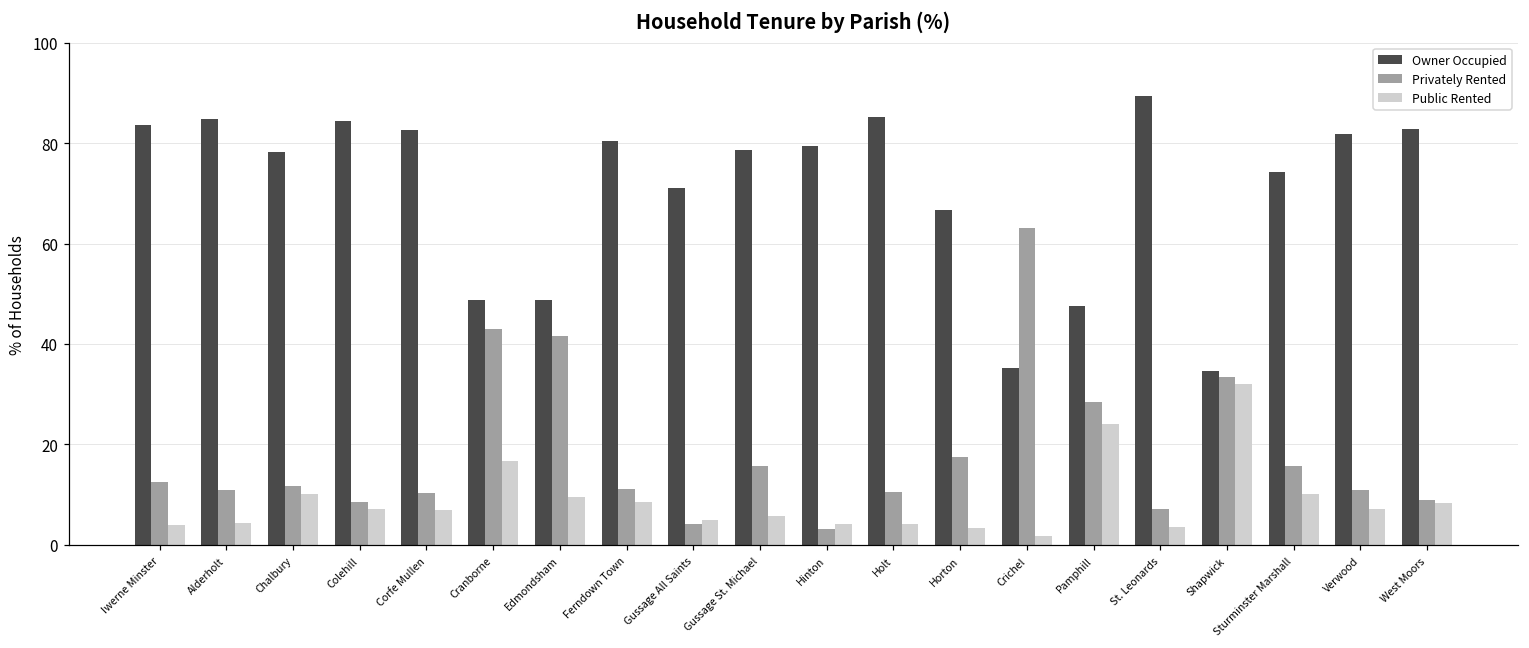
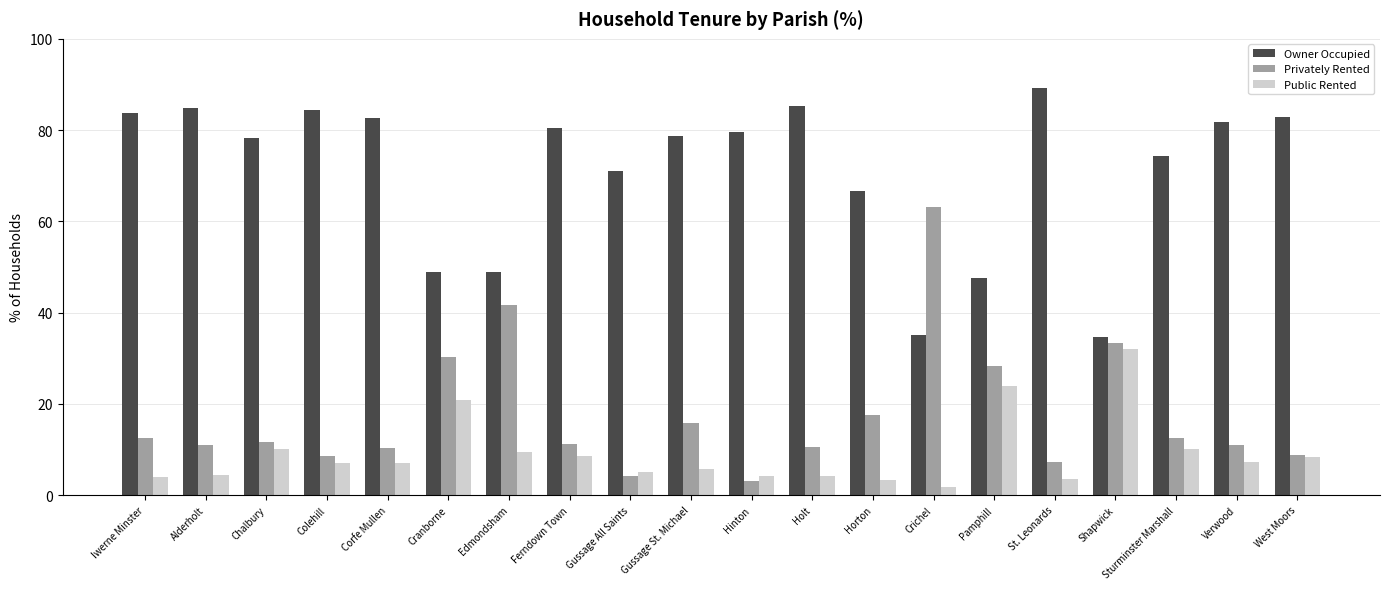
  {
    "Owner Occupied": {
      "Iwerne Minster": 84,
      "Alderholt": 85,
      "Chalbury": 78,
      "Colehill": 84,
      "Corfe Mullen": 83,
      "Cranborne": 49,
      "Edmondsham": 49,
      "Ferndown Town": 80,
      "Gussage All Saints": 71,
      "Gussage St. Michael": 79,
      "Hinton": 80,
      "Holt": 85,
      "Horton": 67,
      "Crichel": 35,
      "Pamphill": 48,
      "St. Leonards": 89,
      "Shapwick": 35,
      "Sturminster Marshall": 74,
      "Verwood": 82,
      "West Moors": 83
    },
    "Privately Rented": {
      "Iwerne Minster": 12,
      "Alderholt": 11,
      "Chalbury": 12,
      "Colehill": 8,
      "Corfe Mullen": 10,
-     "Cranborne": 43,
+     "Cranborne": 30,
      "Edmondsham": 42,
      "Ferndown Town": 11,
      "Gussage All Saints": 4,
      "Gussage St. Michael": 16,
      "Hinton": 3,
      "Holt": 11,
      "Horton": 17,
      "Crichel": 63,
      "Pamphill": 28,
      "St. Leonards": 7,
      "Shapwick": 33,
-     "Sturminster Marshall": 16,
+     "Sturminster Marshall": 13,
      "Verwood": 11,
      "West Moors": 9
    },
    "Public Rented": {
      "Iwerne Minster": 4,
      "Alderholt": 4,
      "Chalbury": 10,
      "Colehill": 7,
      "Corfe Mullen": 7,
-     "Cranborne": 17,
+     "Cranborne": 21,
      "Edmondsham": 10,
      "Ferndown Town": 9,
      "Gussage All Saints": 5,
      "Gussage St. Michael": 6,
      "Hinton": 4,
      "Holt": 4,
      "Horton": 3,
      "Crichel": 2,
      "Pamphill": 24,
      "St. Leonards": 3,
      "Shapwick": 32,
      "Sturminster Marshall": 10,
      "Verwood": 7,
      "West Moors": 8
    }
  }
